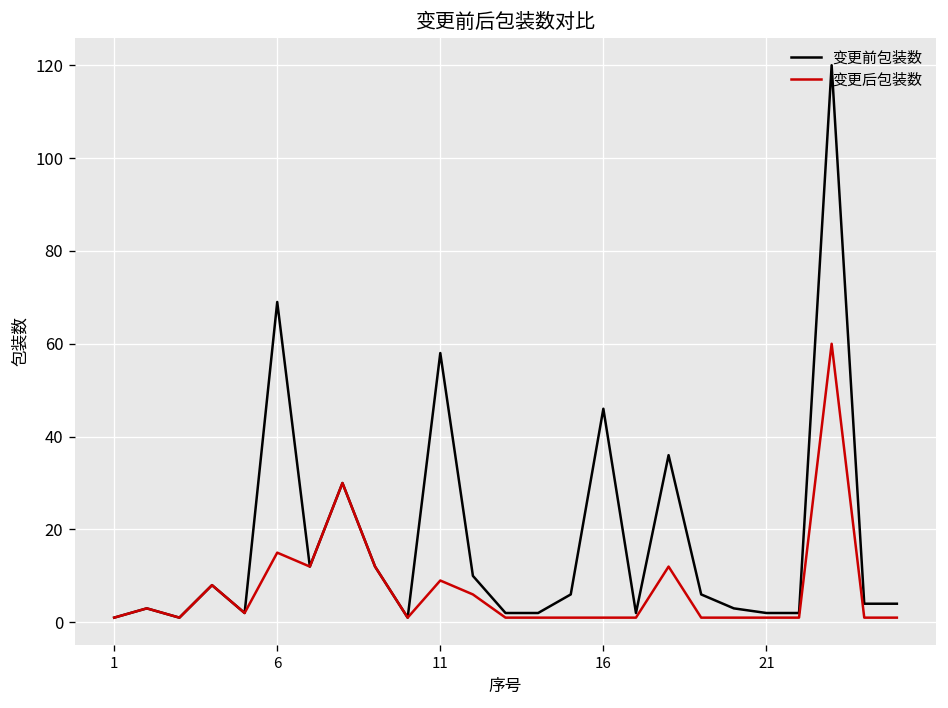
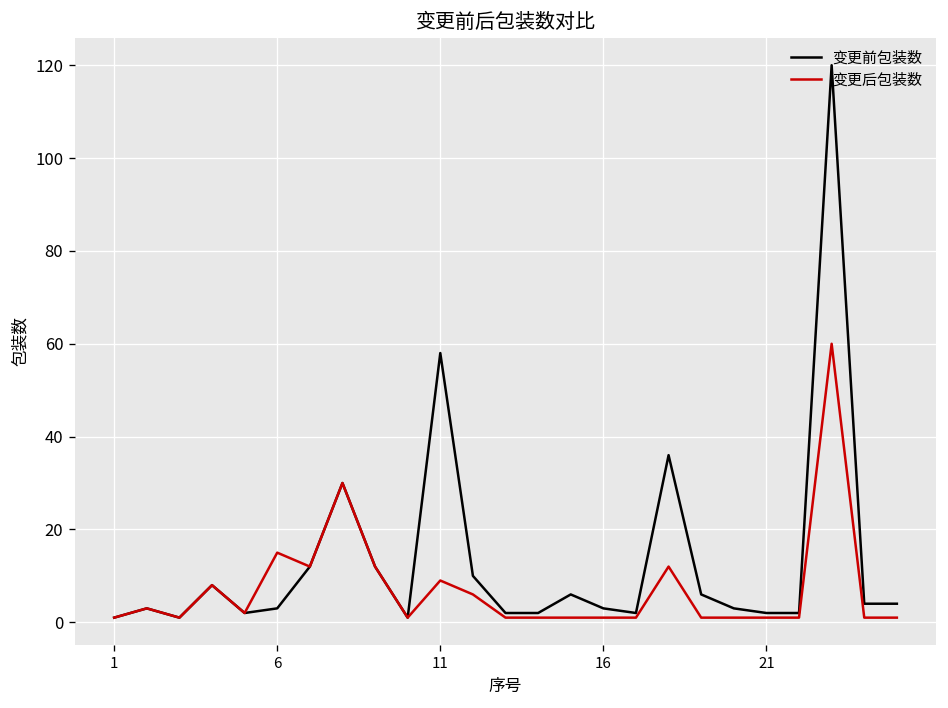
  {
    "变更前包装数": {
-     "6": 69,
+     "6": 3,
      "11": 58,
-     "16": 46,
+     "16": 3,
      "21": 2
    },
    "变更后包装数": {
      "6": 15,
      "11": 9,
      "16": 1,
      "21": 1
    }
  }
